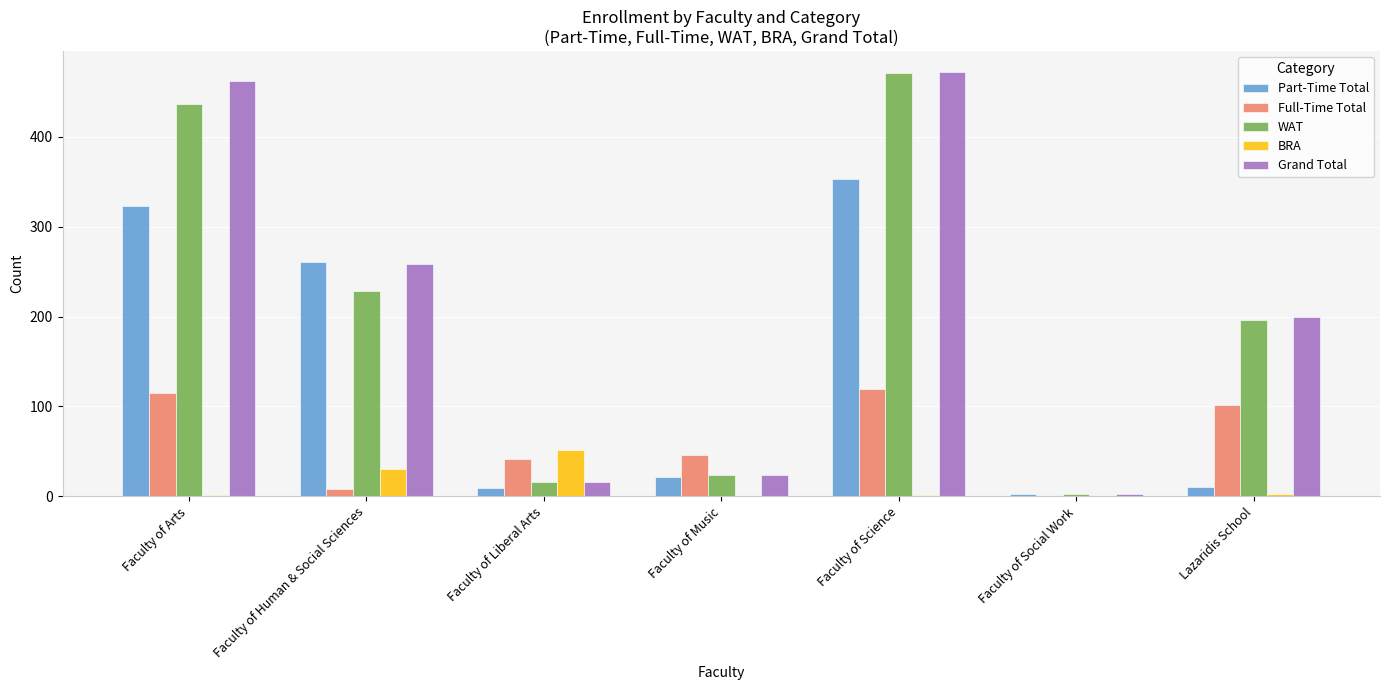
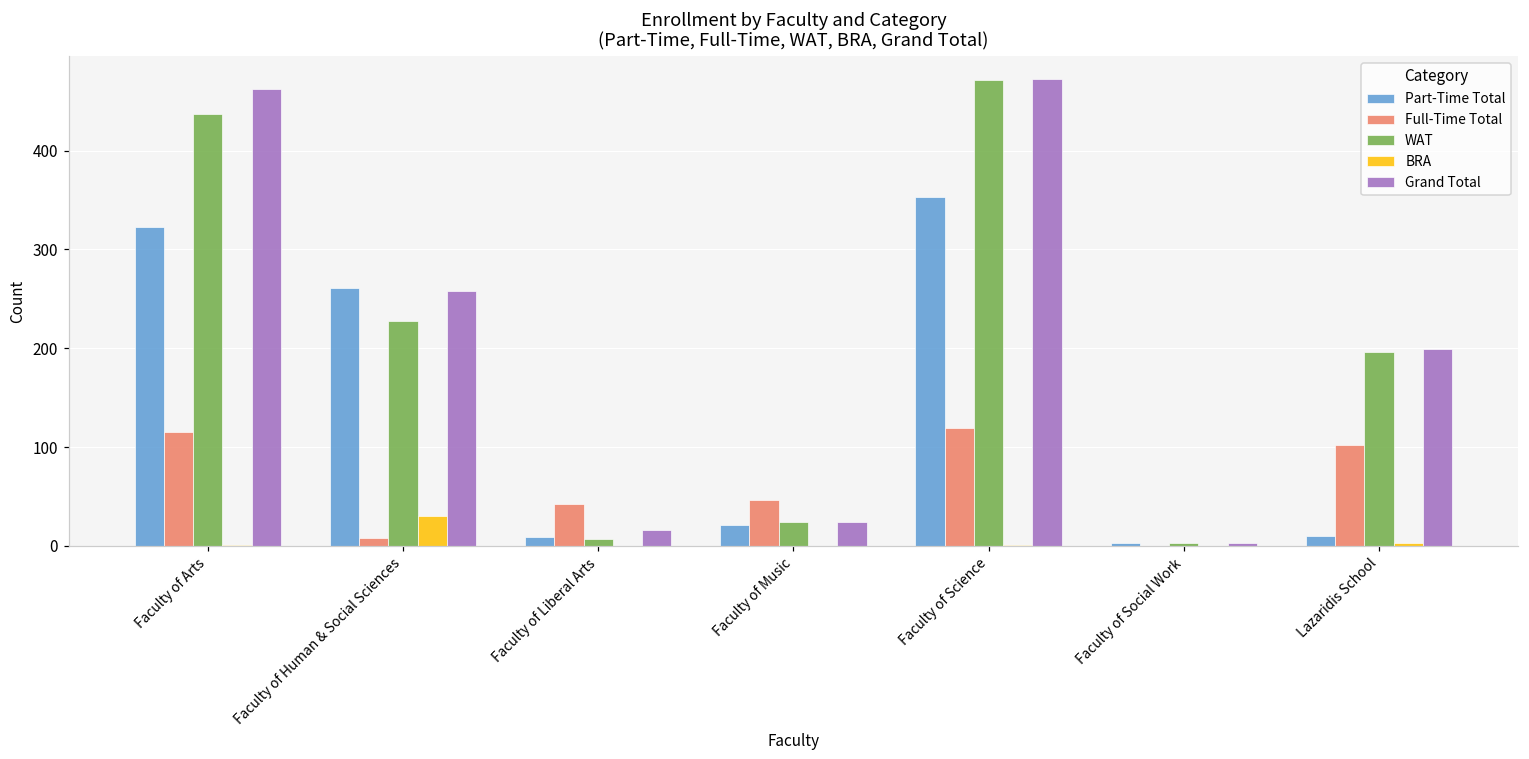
  {
    "Part-Time Total": {
      "Faculty of Arts": 320,
      "Faculty of Human & Social Sciences": 260,
      "Faculty of Liberal Arts": 10,
      "Faculty of Music": 20,
      "Faculty of Science": 350,
      "Faculty of Social Work": 0,
      "Lazaridis School": 10
    },
    "Full-Time Total": {
      "Faculty of Arts": 120,
      "Faculty of Human & Social Sciences": 10,
      "Faculty of Liberal Arts": 40,
      "Faculty of Music": 50,
      "Faculty of Science": 120,
      "Faculty of Social Work": 0,
      "Lazaridis School": 100
    },
    "WAT": {
      "Faculty of Arts": 440,
      "Faculty of Human & Social Sciences": 230,
-     "Faculty of Liberal Arts": 20,
+     "Faculty of Liberal Arts": 10,
      "Faculty of Music": 20,
      "Faculty of Science": 470,
      "Faculty of Social Work": 0,
      "Lazaridis School": 200
    },
    "BRA": {
      "Faculty of Human & Social Sciences": 30,
-     "Faculty of Liberal Arts": 50,
+     "Faculty of Liberal Arts": 0,
      "Faculty of Music": 0,
      "Faculty of Social Work": 0,
      "Lazaridis School": 0
    },
    "Grand Total": {
      "Faculty of Arts": 460,
      "Faculty of Human & Social Sciences": 260,
      "Faculty of Liberal Arts": 20,
      "Faculty of Music": 20,
      "Faculty of Science": 470,
      "Faculty of Social Work": 0,
      "Lazaridis School": 200
    }
  }
